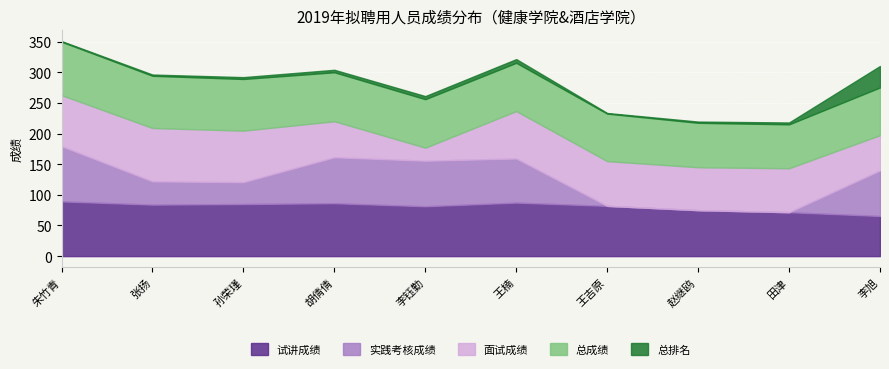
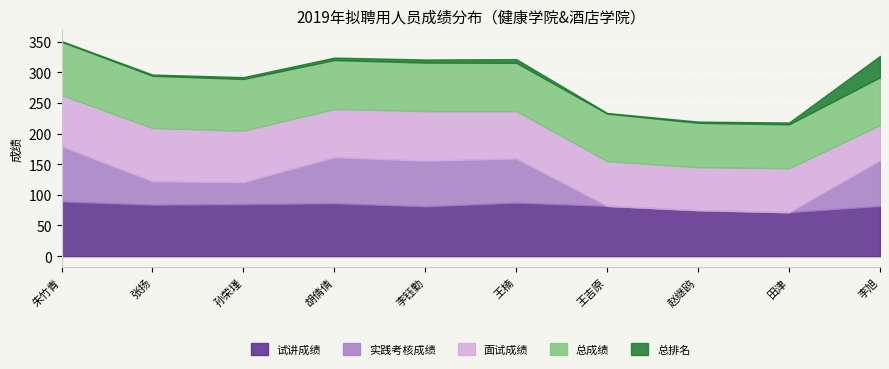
  {
    "试讲成绩": {
      "朱竹青": 90,
      "张扬": 80,
      "孙荣瑾": 90,
      "胡倩倩": 90,
      "李钰勤": 80,
      "王楠": 90,
-     "李旭": 70
+     "李旭": 80
    },
    "实践考核成绩": {
      "朱竹青": 90,
      "张扬": 40,
      "孙荣瑾": 40,
      "胡倩倩": 70,
      "李钰勤": 70,
      "王楠": 70,
      "李旭": 70
    },
    "面试成绩": {
      "朱竹青": 80,
      "张扬": 90,
      "孙荣瑾": 80,
-     "胡倩倩": 60,
-     "李钰勤": 20,
+     "胡倩倩": 80,
+     "李钰勤": 80,
      "王楠": 80,
      "王吉原": 70,
      "赵继鸥": 70,
      "田津": 70,
      "李旭": 60
    },
    "总成绩": {
      "李钰勤": 80,
      "王楠": 80,
      "李旭": 80
    },
    "总排名": {
      "李钰勤": 10,
      "王楠": 10,
      "李旭": 40
    }
  }
